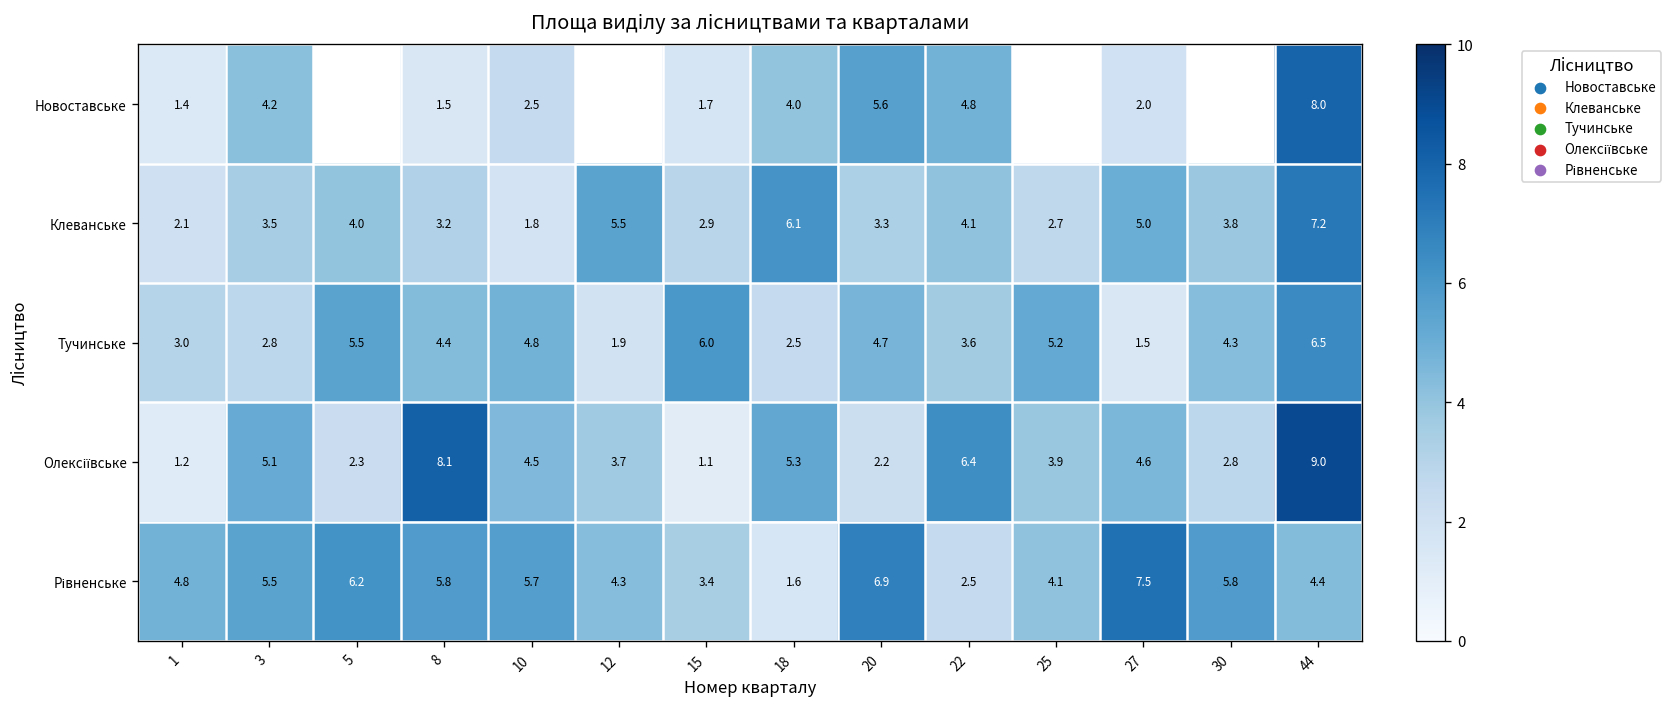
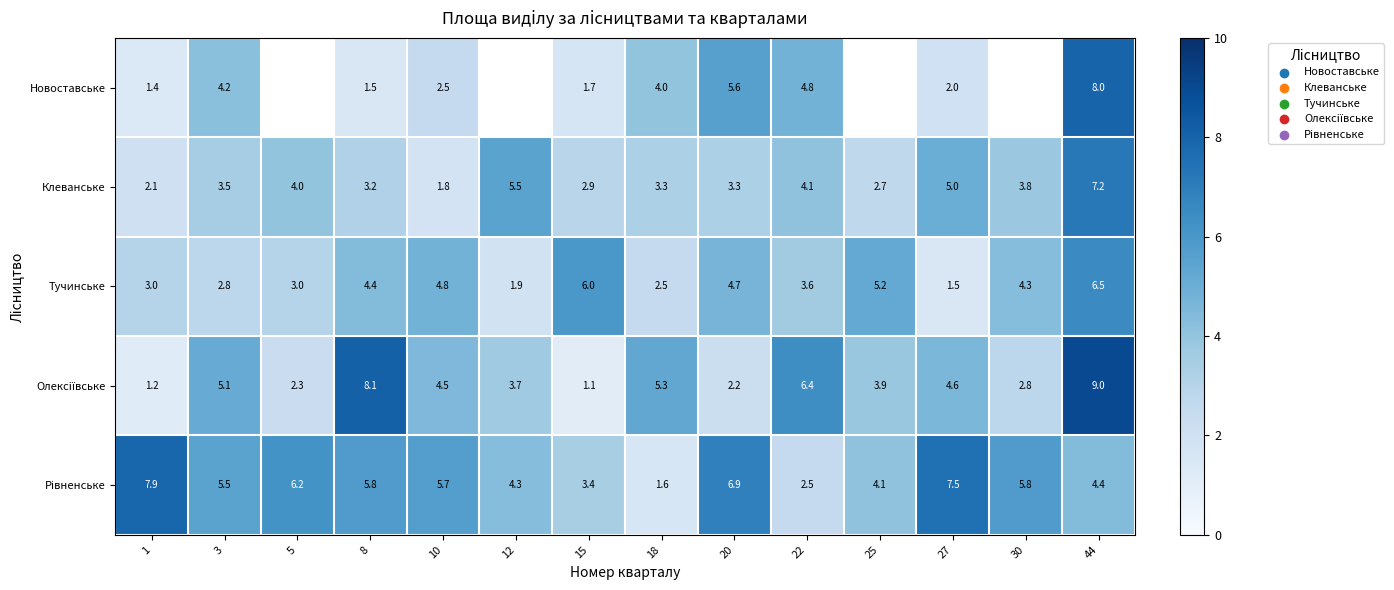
  {
    "Новоставське": {
      "1": 1.4,
      "3": 4.2,
      "8": 1.5,
      "10": 2.5,
      "15": 1.7,
      "18": 4.0,
      "20": 5.6,
      "22": 4.8,
      "27": 2.0,
      "44": 8.0
    },
    "Клеванське": {
      "1": 2.1,
      "3": 3.5,
      "5": 4.0,
      "8": 3.2,
      "10": 1.8,
      "12": 5.5,
      "15": 2.9,
-     "18": 6.1,
+     "18": 3.3,
      "20": 3.3,
      "22": 4.1,
      "25": 2.7,
      "27": 5.0,
      "30": 3.8,
      "44": 7.2
    },
    "Тучинське": {
      "1": 3.0,
      "3": 2.8,
-     "5": 5.5,
+     "5": 3.0,
      "8": 4.4,
      "10": 4.8,
      "12": 1.9,
      "15": 6.0,
      "18": 2.5,
      "20": 4.7,
      "22": 3.6,
      "25": 5.2,
      "27": 1.5,
      "30": 4.3,
      "44": 6.5
    },
    "Олексіївське": {
      "1": 1.2,
      "3": 5.1,
      "5": 2.3,
      "8": 8.1,
      "10": 4.5,
      "12": 3.7,
      "15": 1.1,
      "18": 5.3,
      "20": 2.2,
      "22": 6.4,
      "25": 3.9,
      "27": 4.6,
      "30": 2.8,
      "44": 9.0
    },
    "Рівненське": {
-     "1": 4.8,
+     "1": 7.9,
      "3": 5.5,
      "5": 6.2,
      "8": 5.8,
      "10": 5.7,
      "12": 4.3,
      "15": 3.4,
      "18": 1.6,
      "20": 6.9,
      "22": 2.5,
      "25": 4.1,
      "27": 7.5,
      "30": 5.8,
      "44": 4.4
    }
  }
